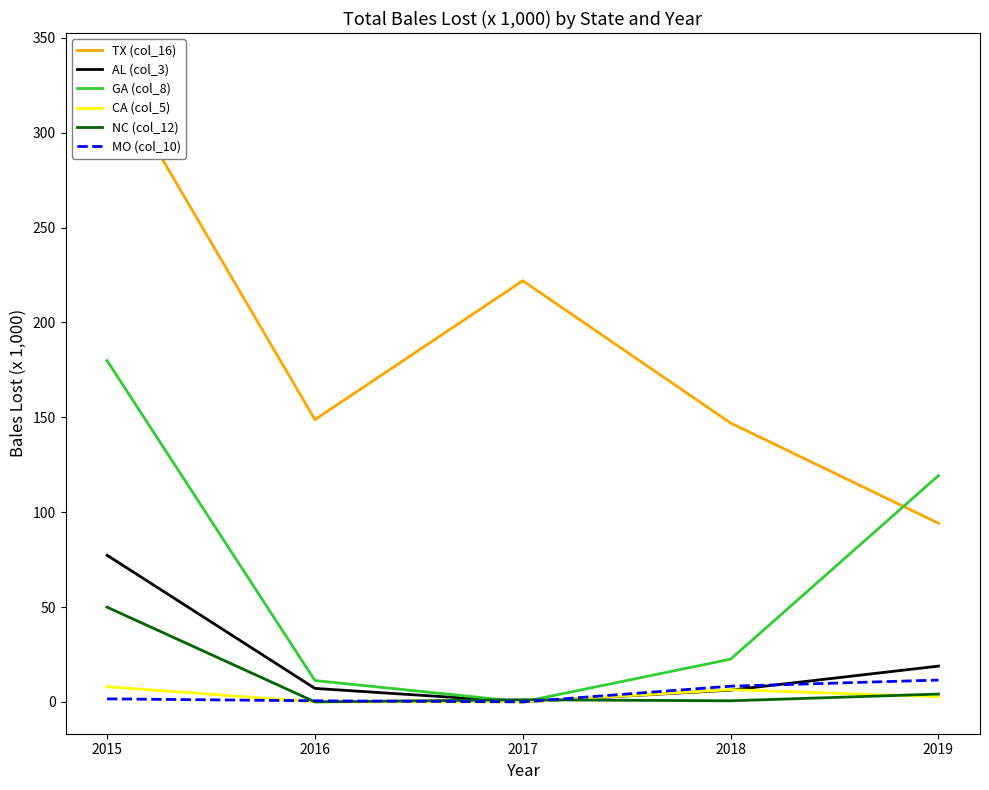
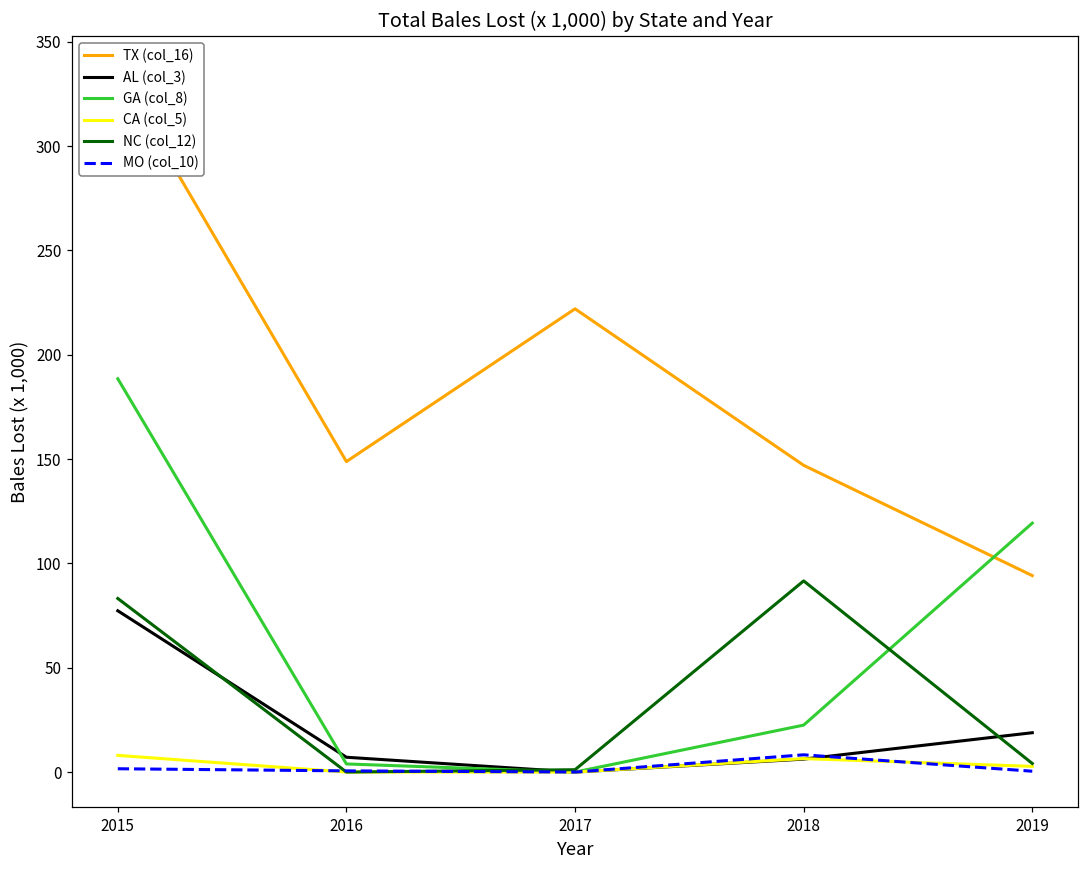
  {
    "TX (col_16)": {
      "2016": 149,
      "2017": 222,
      "2018": 147,
      "2019": 94
    },
    "AL (col_3)": {
      "2015": 77,
      "2016": 7,
      "2019": 19
    },
    "GA (col_8)": {
-     "2015": 180,
-     "2016": 11,
+     "2015": 188,
+     "2016": 4,
      "2018": 23,
      "2019": 119
    },
    "CA (col_5)": {
      "2015": 8,
      "2019": 3
    },
    "NC (col_12)": {
-     "2015": 50,
-     "2018": 1,
+     "2015": 83,
+     "2018": 92,
      "2019": 4
    },
    "MO (col_10)": {
      "2015": 2,
      "2018": 8,
-     "2019": 11
+     "2019": 0
    }
  }
